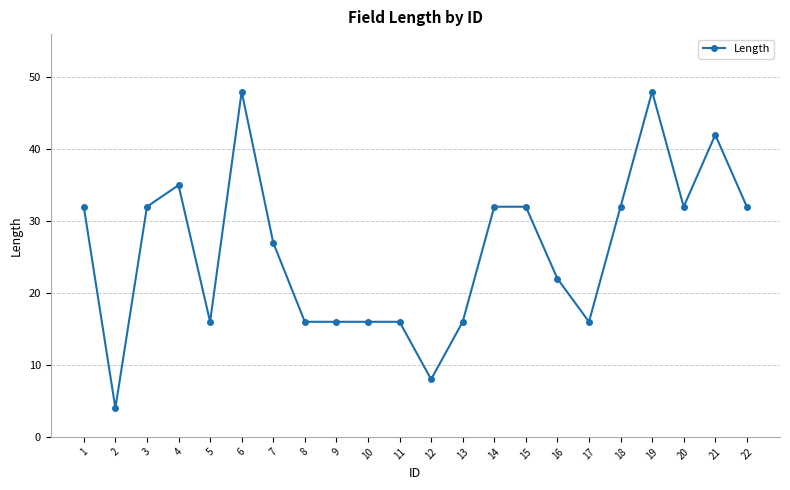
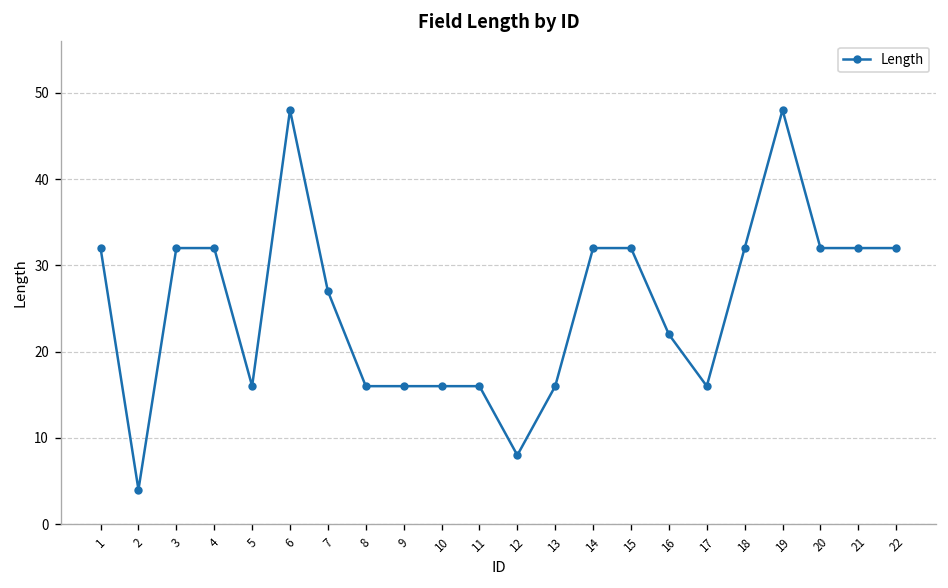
  {
    "1": 32,
    "2": 4,
    "3": 32,
-   "4": 35,
+   "4": 32,
    "5": 16,
    "6": 48,
    "7": 27,
    "8": 16,
    "9": 16,
    "10": 16,
    "11": 16,
    "12": 8,
    "13": 16,
    "14": 32,
    "15": 32,
    "16": 22,
    "17": 16,
    "18": 32,
    "19": 48,
    "20": 32,
-   "21": 42,
+   "21": 32,
    "22": 32
  }
